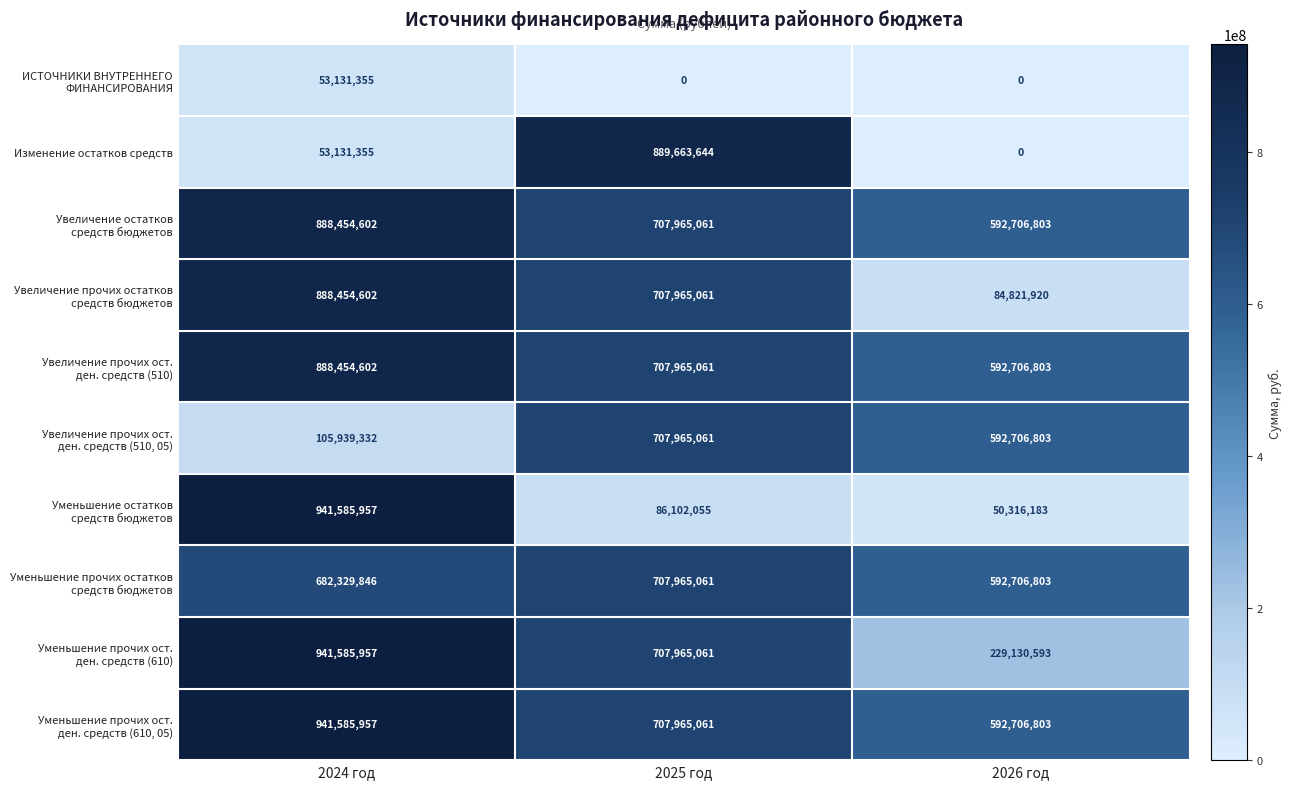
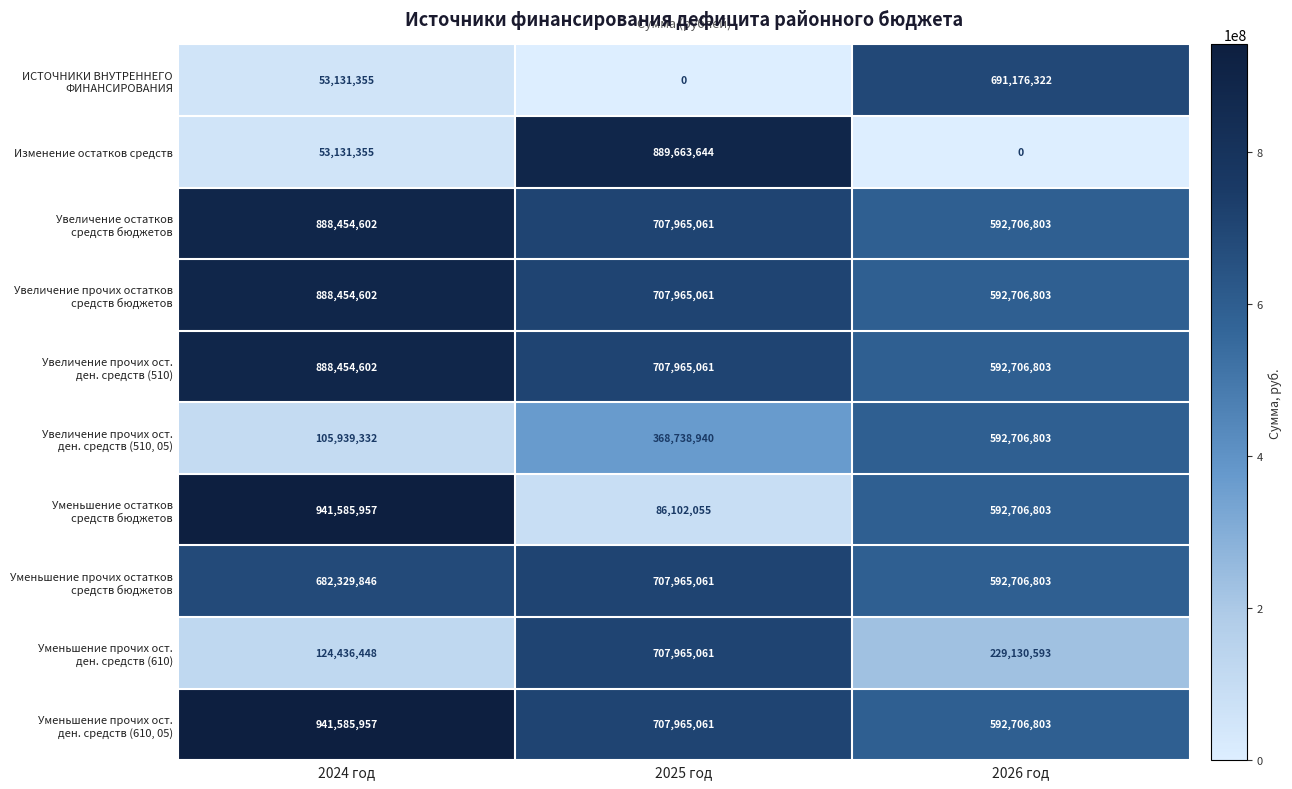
  {
    "ИСТОЧНИКИ ВНУТРЕННЕГО ФИНАНСИРОВАНИЯ": {
      "2024 год": "53,131,355",
      "2025 год": "0",
-     "2026 год": "0"
+     "2026 год": "691,176,322"
    },
    "Изменение остатков средств": {
      "2024 год": "53,131,355",
      "2025 год": "889,663,644",
      "2026 год": "0"
    },
    "Увеличение остатков средств бюджетов": {
      "2024 год": "888,454,602",
      "2025 год": "707,965,061",
      "2026 год": "592,706,803"
    },
    "Увеличение прочих остатков средств бюджетов": {
      "2024 год": "888,454,602",
      "2025 год": "707,965,061",
-     "2026 год": "84,821,920"
+     "2026 год": "592,706,803"
    },
    "Увеличение прочих ост. ден. средств (510)": {
      "2024 год": "888,454,602",
      "2025 год": "707,965,061",
      "2026 год": "592,706,803"
    },
    "Увеличение прочих ост. ден. средств (510, 05)": {
      "2024 год": "105,939,332",
-     "2025 год": "707,965,061",
+     "2025 год": "368,738,940",
      "2026 год": "592,706,803"
    },
    "Уменьшение остатков средств бюджетов": {
      "2024 год": "941,585,957",
      "2025 год": "86,102,055",
-     "2026 год": "50,316,183"
+     "2026 год": "592,706,803"
    },
    "Уменьшение прочих остатков средств бюджетов": {
      "2024 год": "682,329,846",
      "2025 год": "707,965,061",
      "2026 год": "592,706,803"
    },
    "Уменьшение прочих ост. ден. средств (610)": {
-     "2024 год": "941,585,957",
+     "2024 год": "124,436,448",
      "2025 год": "707,965,061",
      "2026 год": "229,130,593"
    },
    "Уменьшение прочих ост. ден. средств (610, 05)": {
      "2024 год": "941,585,957",
      "2025 год": "707,965,061",
      "2026 год": "592,706,803"
    }
  }
